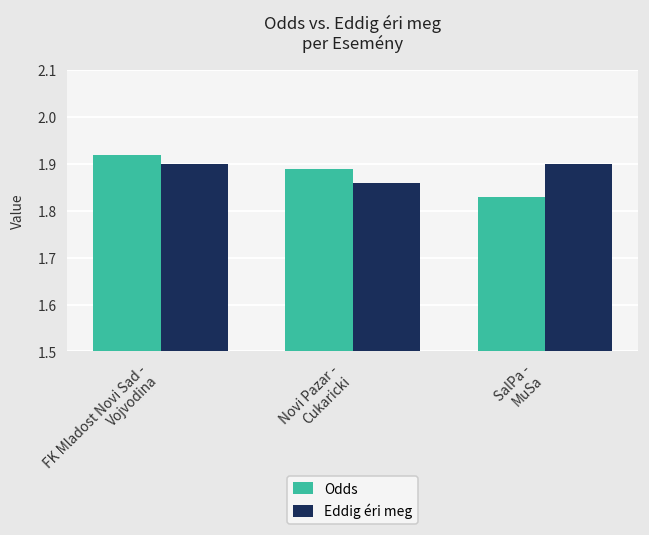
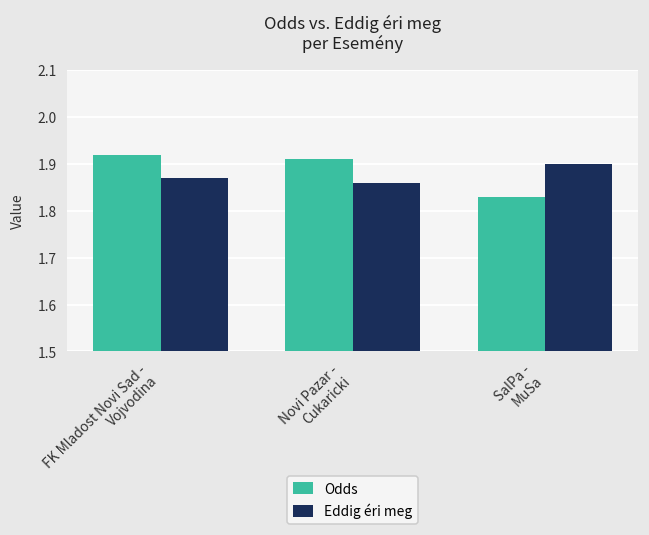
  {
    "Odds": {
      "FK Mladost Novi Sad - Vojvodina": 1.92,
-     "Novi Pazar - Cukaricki": 1.89,
+     "Novi Pazar - Cukaricki": 1.91,
      "SalPa - MuSa": 1.83
    },
    "Eddig éri meg": {
-     "FK Mladost Novi Sad - Vojvodina": 1.90,
+     "FK Mladost Novi Sad - Vojvodina": 1.87,
      "Novi Pazar - Cukaricki": 1.86,
      "SalPa - MuSa": 1.90
    }
  }
